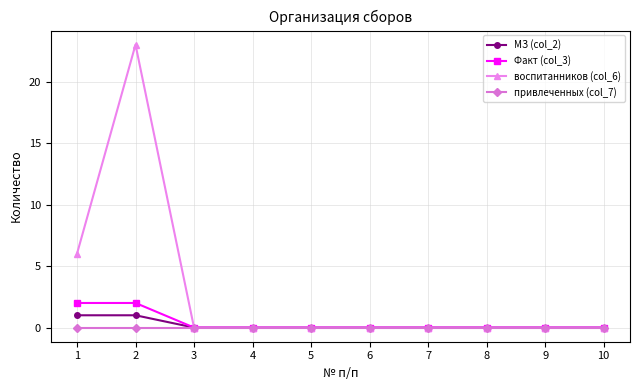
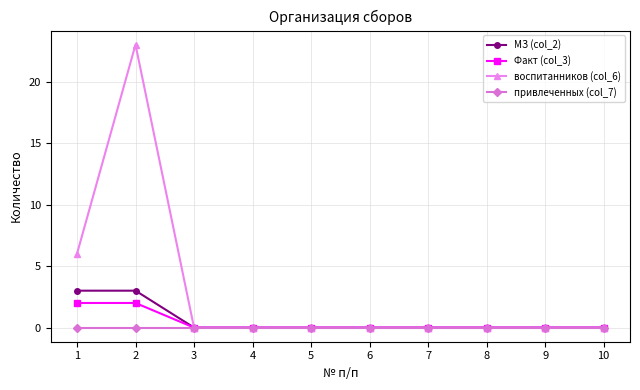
  {
    "МЗ (col_2)": {
-     "1": 1,
-     "2": 1
+     "1": 3,
+     "2": 3
    },
    "Факт (col_3)": {
      "1": 2,
      "2": 2
    }
  }
